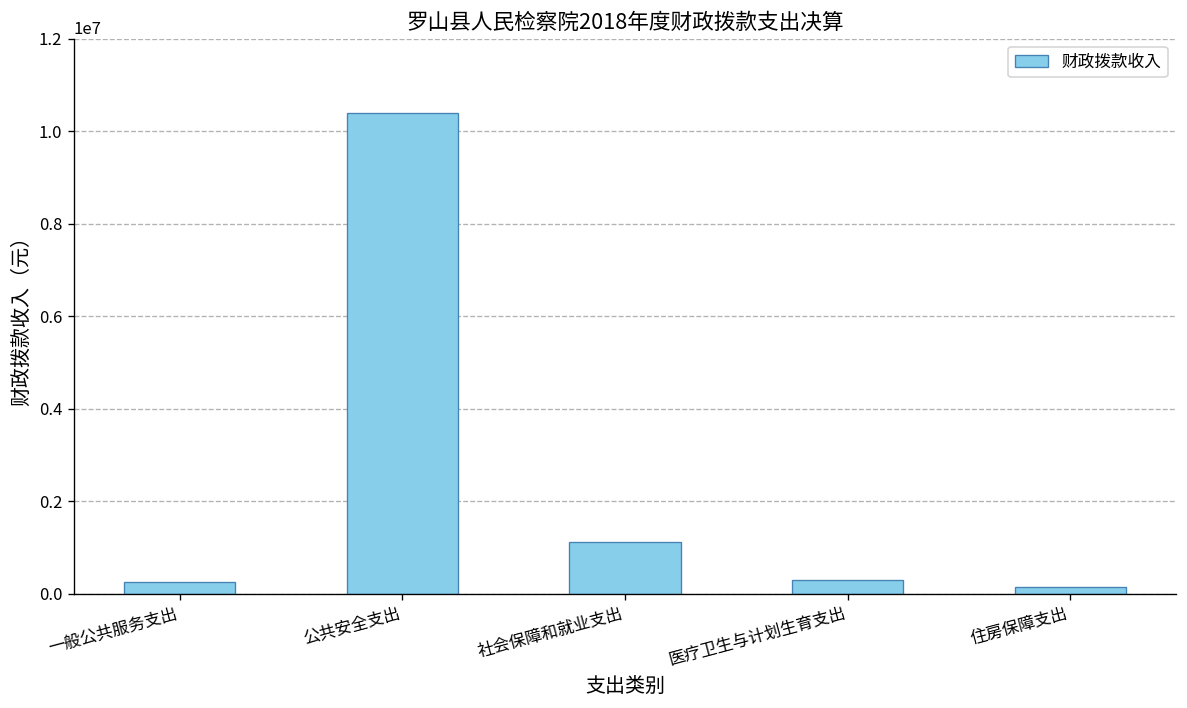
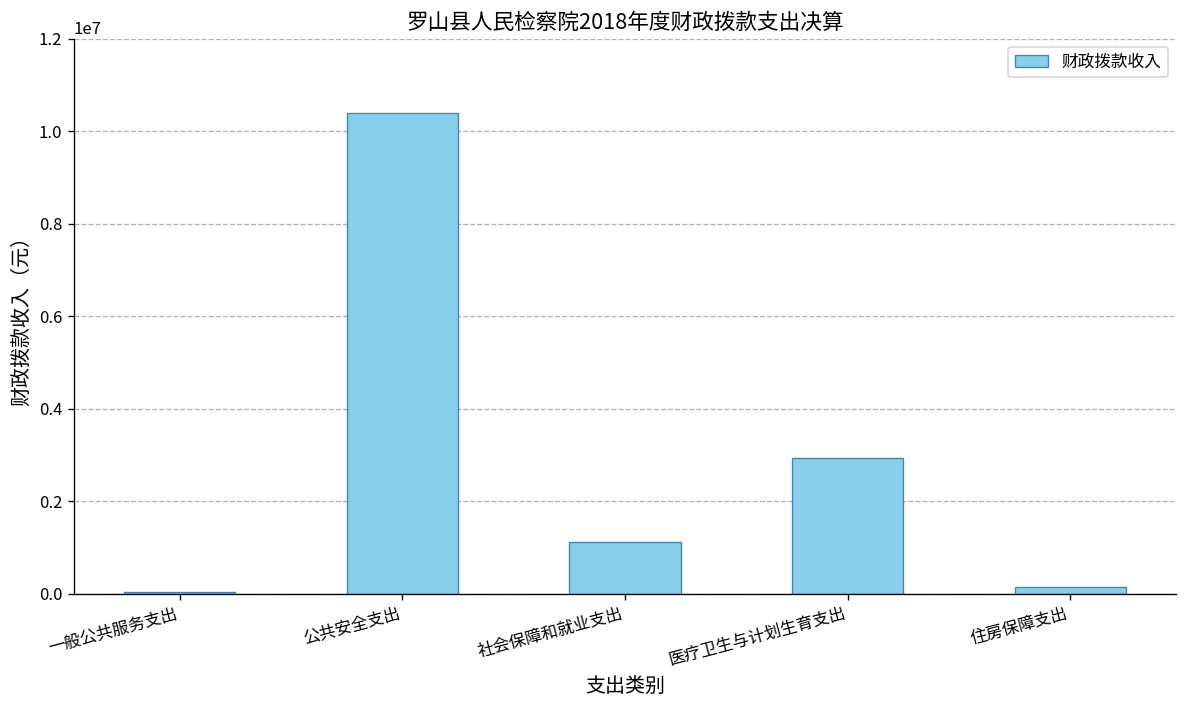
  {
-   "一般公共服务支出": 300000,
+   "一般公共服务支出": 0,
    "公共安全支出": 10400000,
    "社会保障和就业支出": 1100000,
-   "医疗卫生与计划生育支出": 300000,
+   "医疗卫生与计划生育支出": 2900000,
    "住房保障支出": 100000
  }
